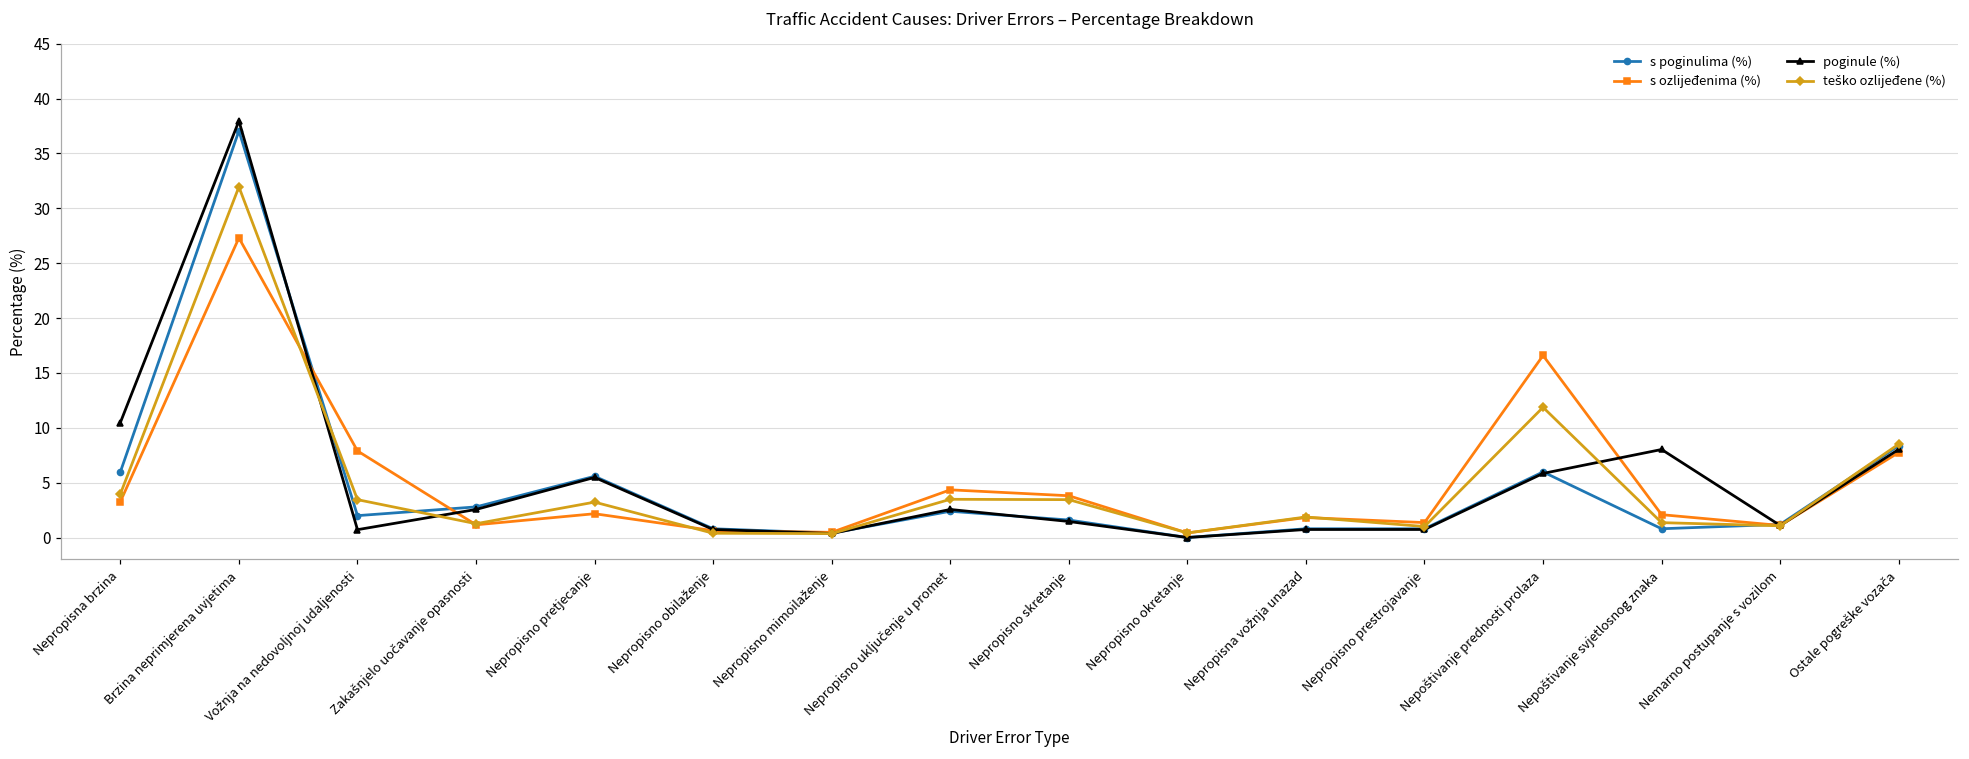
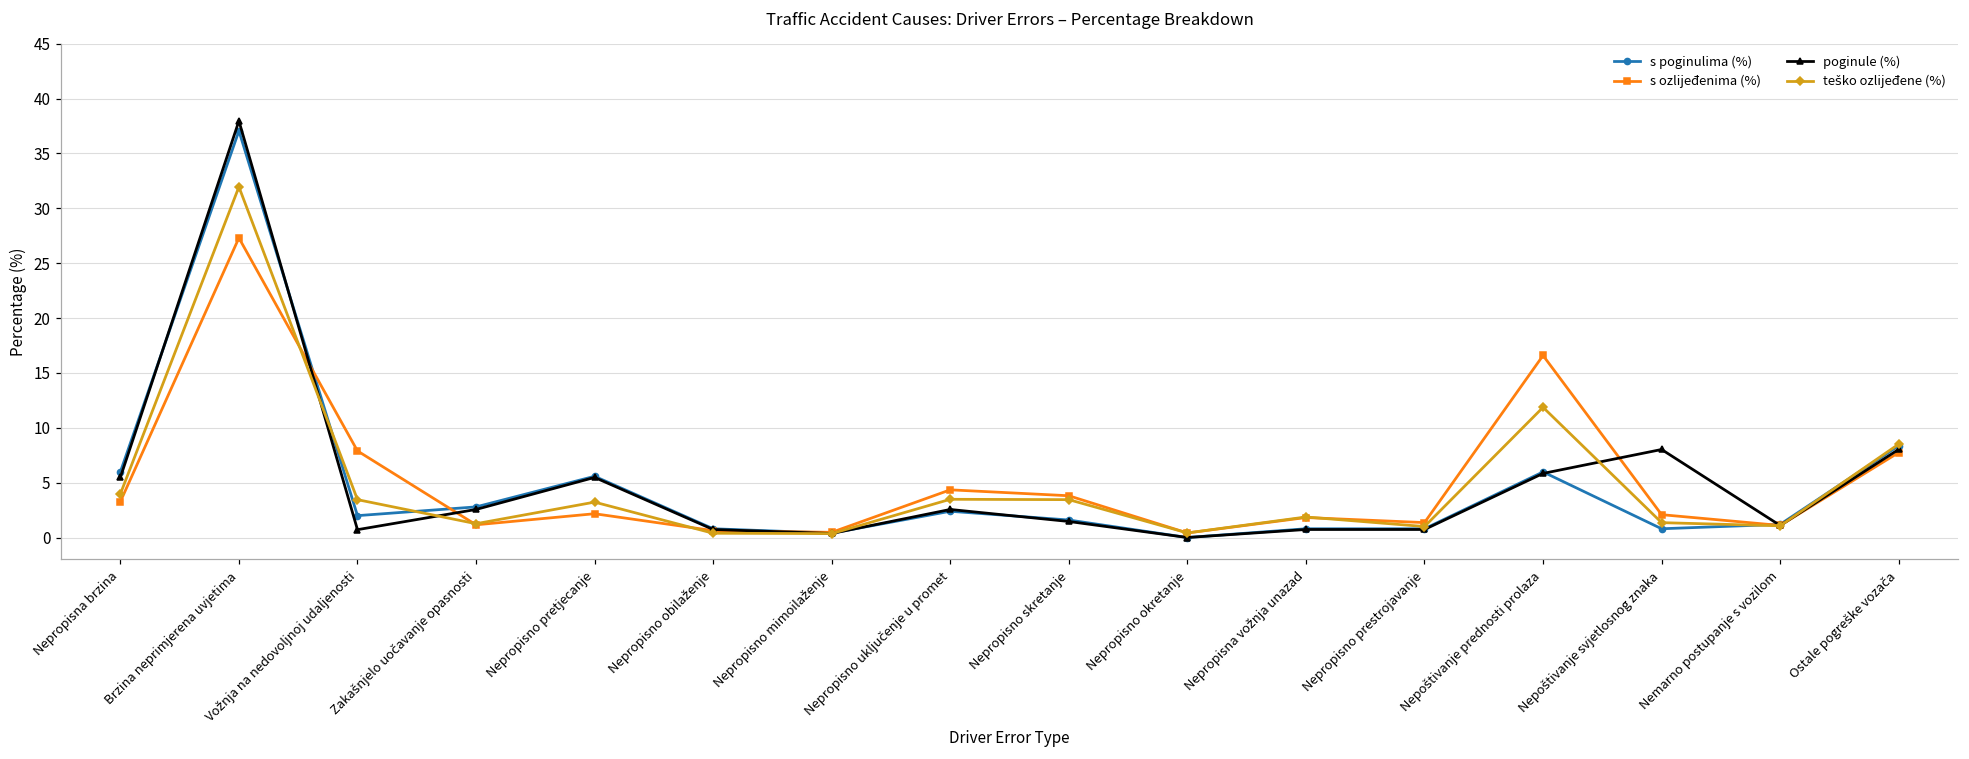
  {
    "s poginulima (%)": {
      "Nepropisna brzina": 6,
      "Brzina neprimjerena uvjetima": 37,
      "Vožnja na nedovoljnoj udaljenosti": 2,
      "Nepoštivanje svjetlosnog znaka": 1
    },
    "poginule (%)": {
-     "Nepropisna brzina": 10,
+     "Nepropisna brzina": 5,
      "Brzina neprimjerena uvjetima": 38,
      "Vožnja na nedovoljnoj udaljenosti": 1,
      "Nepoštivanje svjetlosnog znaka": 8,
      "Ostale pogreške vozača": 8
    }
  }
